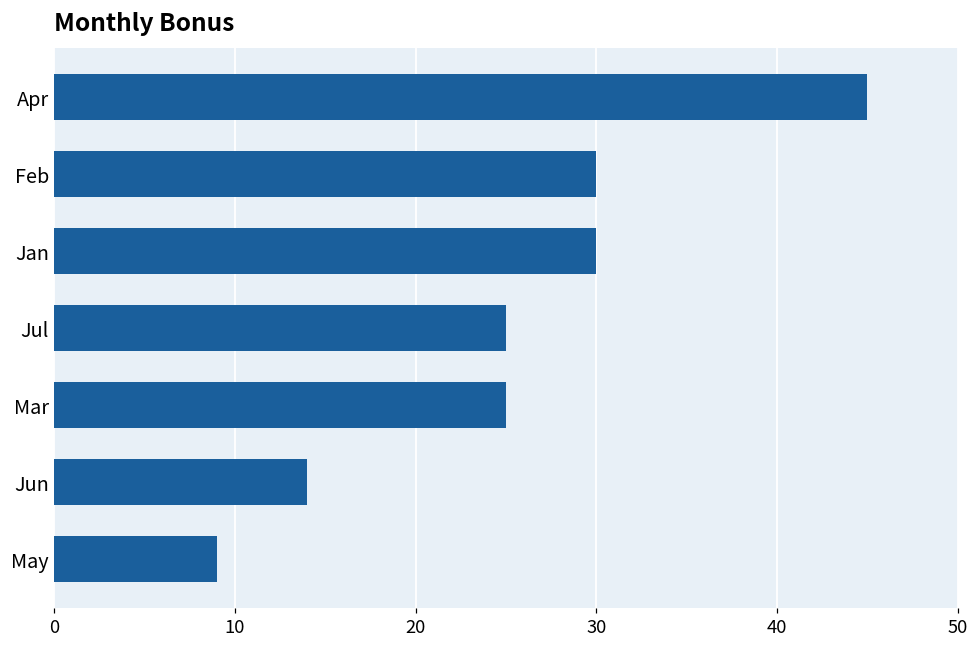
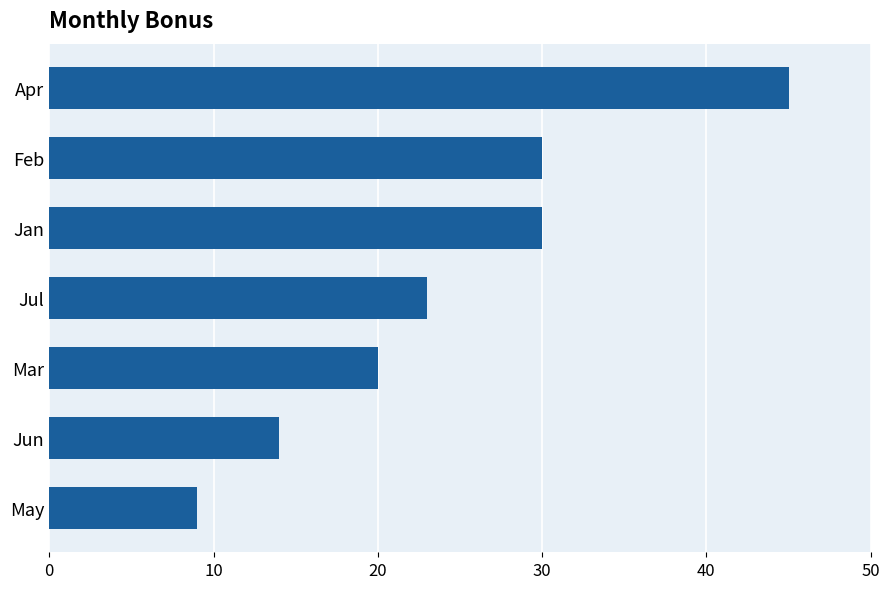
  {
    "Apr": 45,
    "Feb": 30,
    "Jan": 30,
-   "Jul": 25,
-   "Mar": 25,
+   "Jul": 23,
+   "Mar": 20,
    "Jun": 14,
    "May": 9
  }
